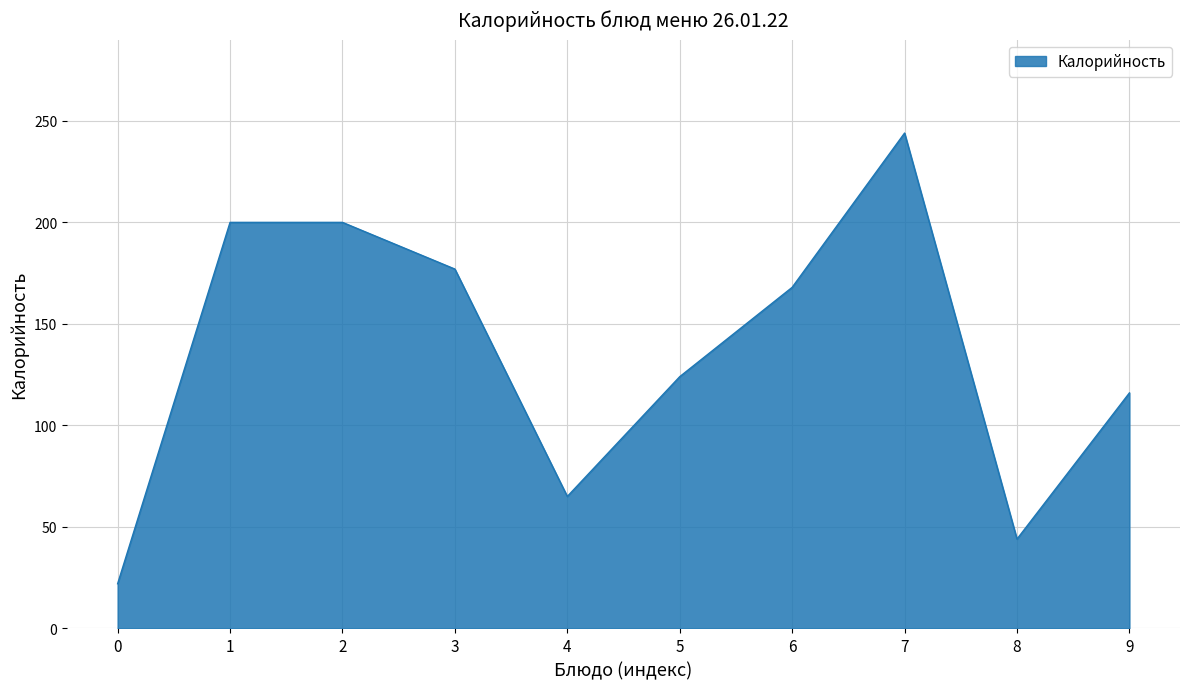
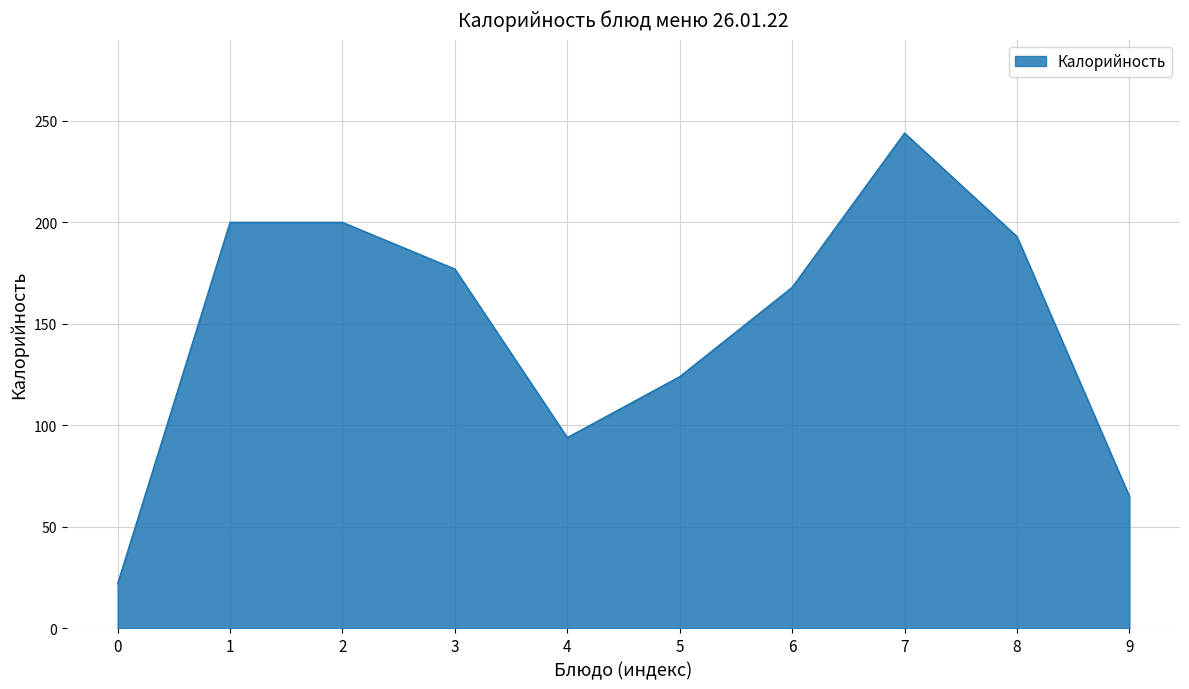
  {
    "0": 22,
    "1": 200,
    "2": 200,
    "3": 177,
-   "4": 65,
+   "4": 94,
    "5": 124,
    "6": 168,
    "7": 244,
-   "8": 44,
-   "9": 116
+   "8": 193,
+   "9": 65
  }
